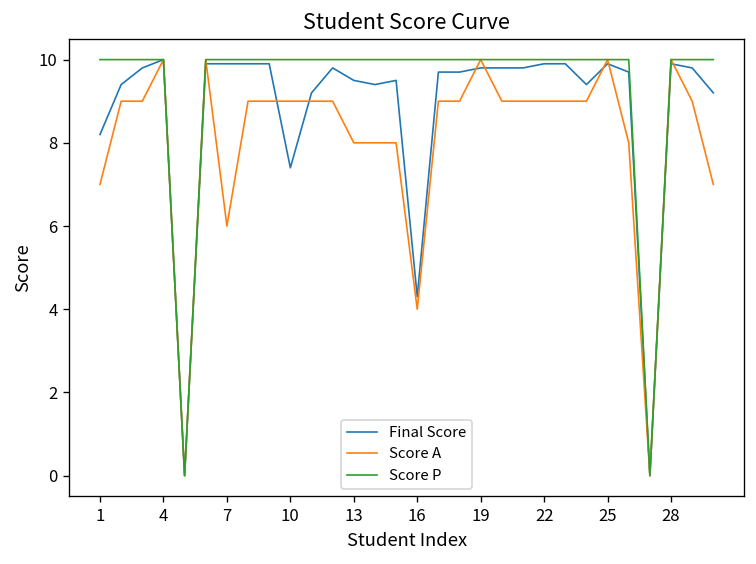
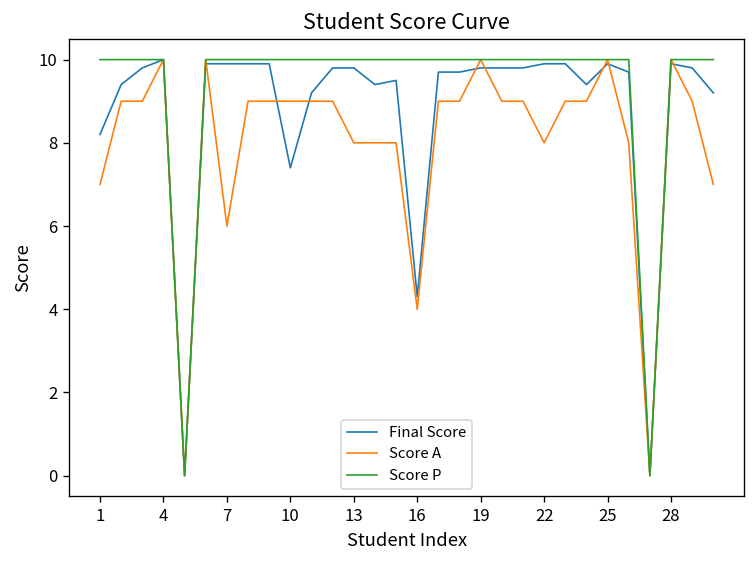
  {
    "Final Score": {
      "1": 8.2,
      "7": 9.9,
      "10": 7.4,
-     "13": 9.5,
+     "13": 9.8,
      "16": 4.3,
      "19": 9.8,
      "22": 9.9,
      "25": 9.9,
      "28": 9.9
    },
    "Score A": {
      "1": 7,
      "7": 6,
      "10": 9,
      "13": 8,
      "16": 4,
-     "22": 9
+     "22": 8
    },
    "Score P": {
      "1": 10.0,
      "7": 10.0,
      "10": 10.0,
      "13": 10.0,
      "16": 10.0,
      "22": 10.0
    }
  }
